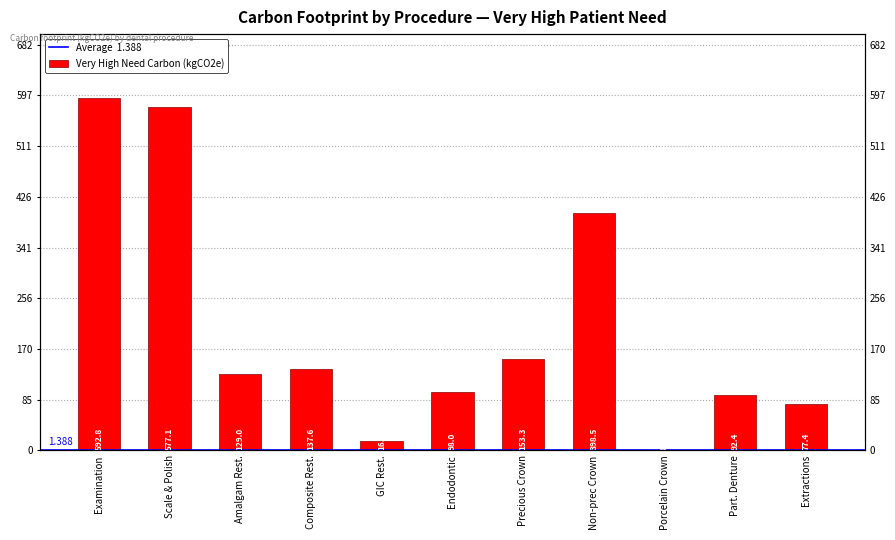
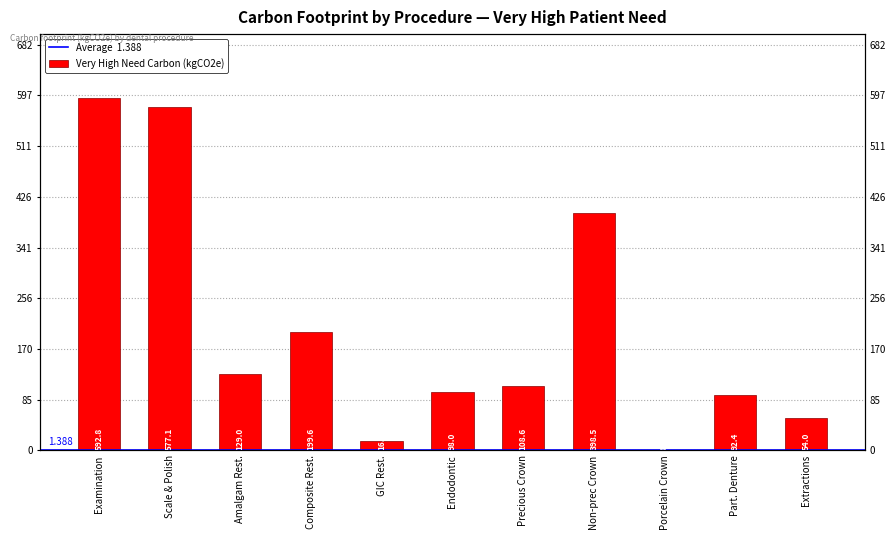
  {
    "Examination": 592.8,
    "Scale & Polish": 577.1,
    "Amalgam Rest.": 129.0,
-   "Composite Rest.": 137.6,
+   "Composite Rest.": 199.6,
    "Endodontic": 98.0,
-   "Precious Crown": 153.3,
+   "Precious Crown": 108.6,
    "Non-prec Crown": 398.5,
    "Part. Denture": 92.4,
-   "Extractions": 77.4
+   "Extractions": 54.0
  }
